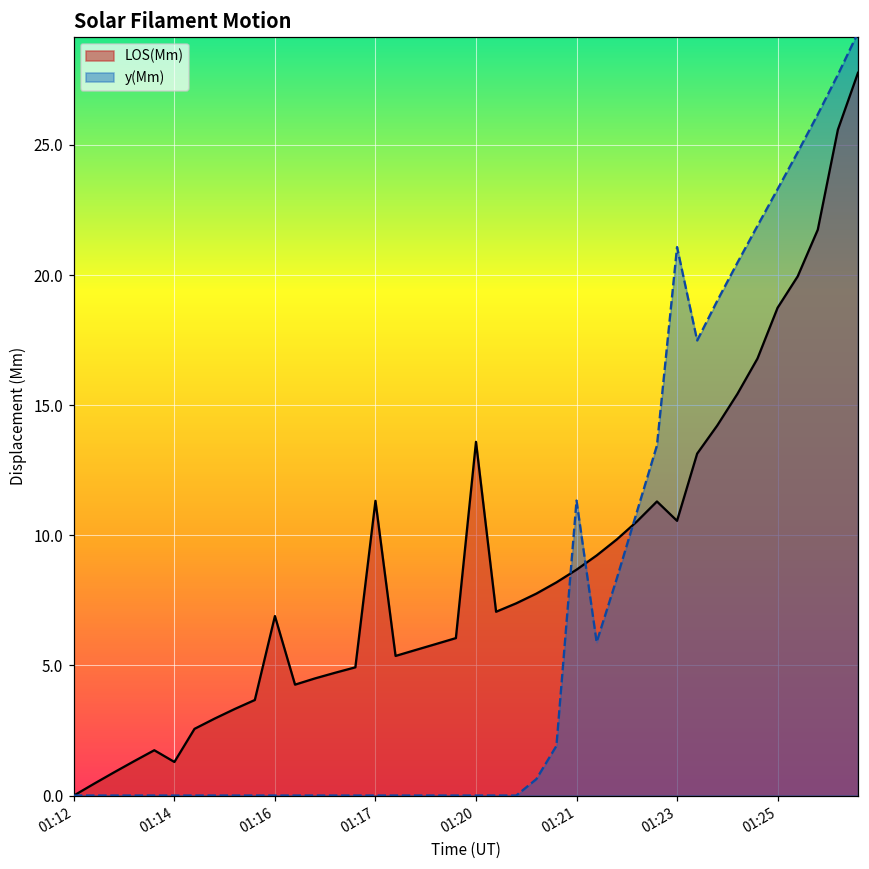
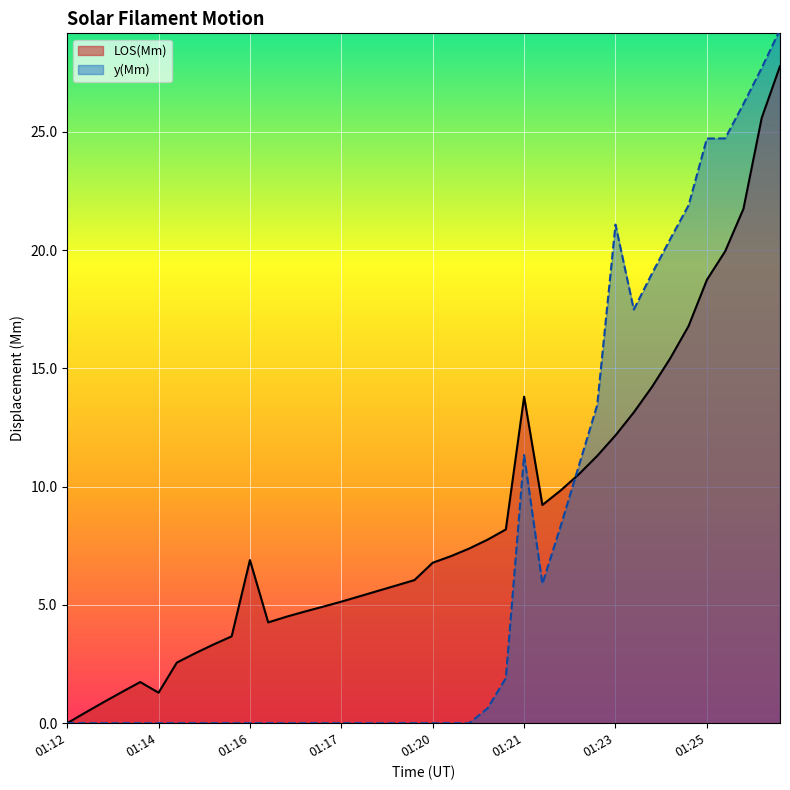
  {
    "LOS(Mm)": {
      "01:14": 1.3,
      "01:16": 6.9,
-     "01:17": 11.3,
-     "01:20": 13.6,
-     "01:21": 8.7,
-     "01:23": 10.6,
+     "01:17": 5.1,
+     "01:20": 6.8,
+     "01:21": 13.8,
+     "01:23": 12.2,
      "01:25": 18.7
    },
    "y(Mm)": {
      "01:14": 0.0,
      "01:16": 0.0,
      "01:17": 0.0,
      "01:20": 0.0,
      "01:21": 11.3,
      "01:23": 21.1,
-     "01:25": 23.3
+     "01:25": 24.7
    }
  }
